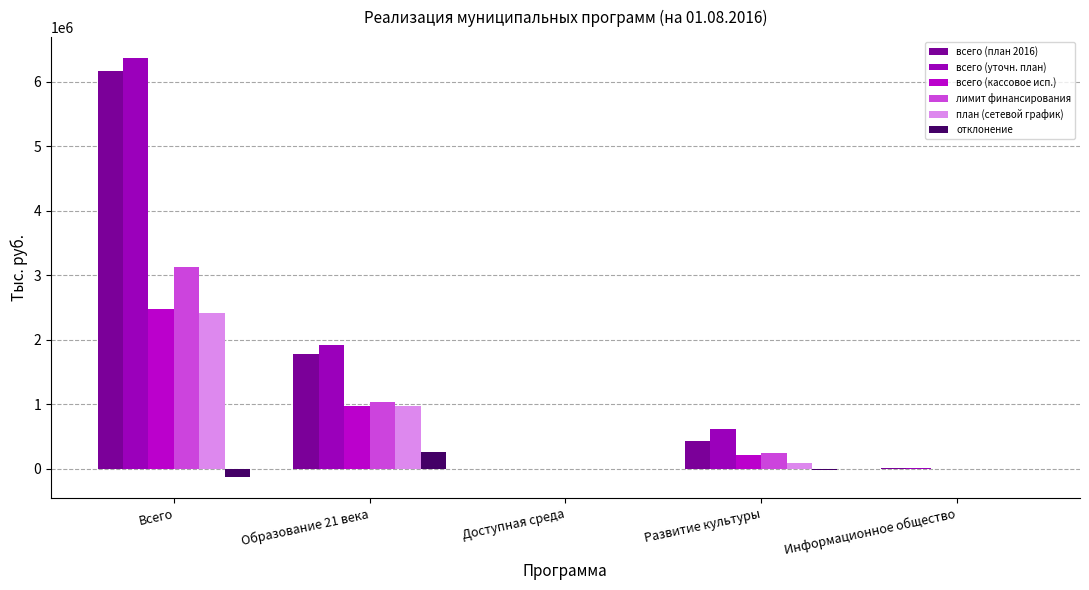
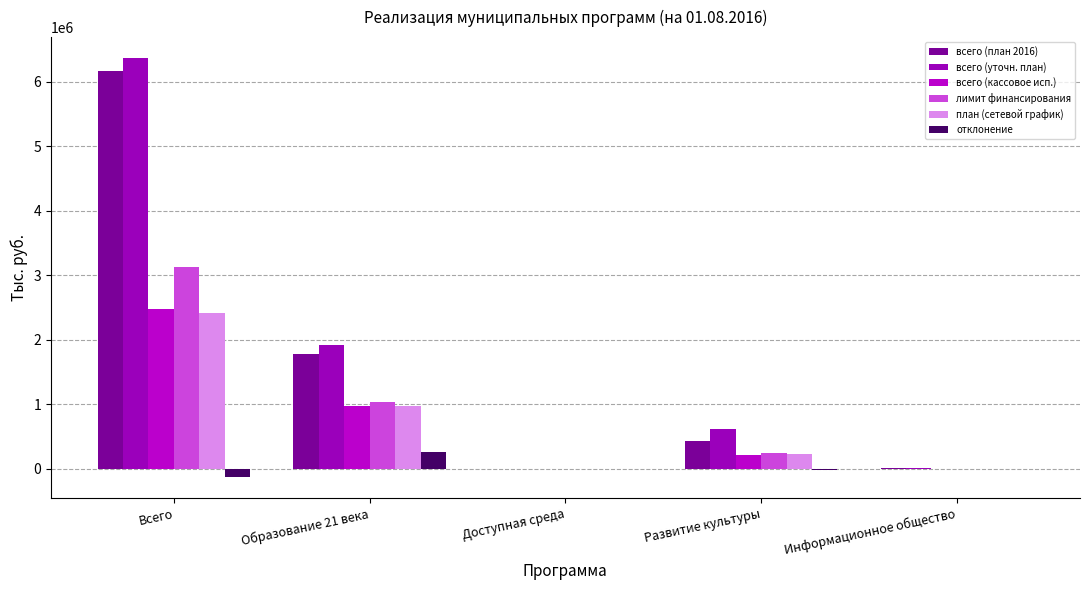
  {
    "лимит финансирования": {
      "Всего": 3100000,
      "Образование 21 века": 1000000,
      "Развитие культуры": 300000
    },
    "план (сетевой график)": {
      "Всего": 2400000,
      "Образование 21 века": 1000000,
-     "Развитие культуры": 100000
+     "Развитие культуры": 200000
    },
    "отклонение": {
      "Всего": -100000,
      "Образование 21 века": 300000
    }
  }
